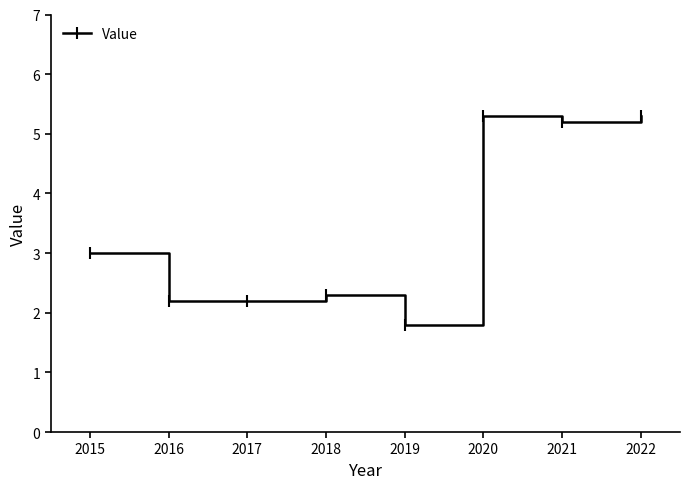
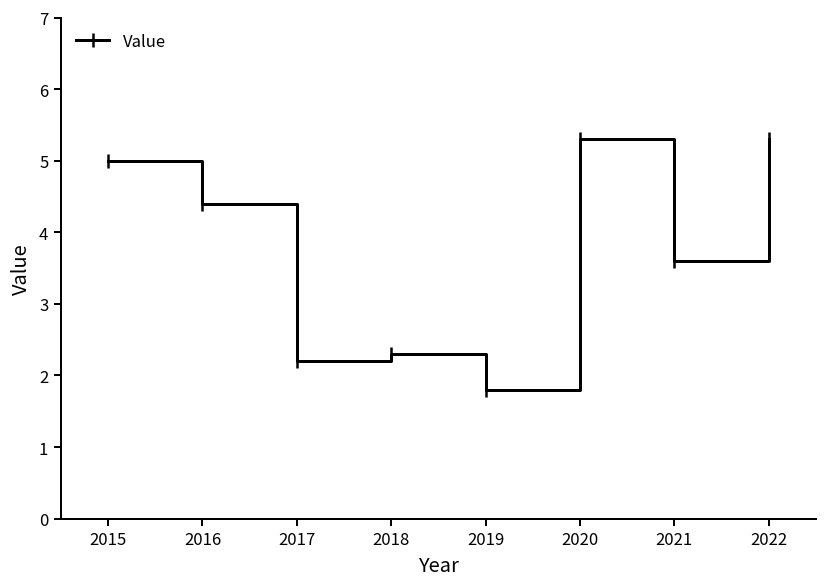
  {
-   "2015": 3,
-   "2016": 2.2,
+   "2015": 5,
+   "2016": 4.4,
    "2017": 2.2,
    "2018": 2.3,
    "2019": 1.8,
    "2020": 5.3,
-   "2021": 5.2,
+   "2021": 3.6,
    "2022": 5.3
  }
